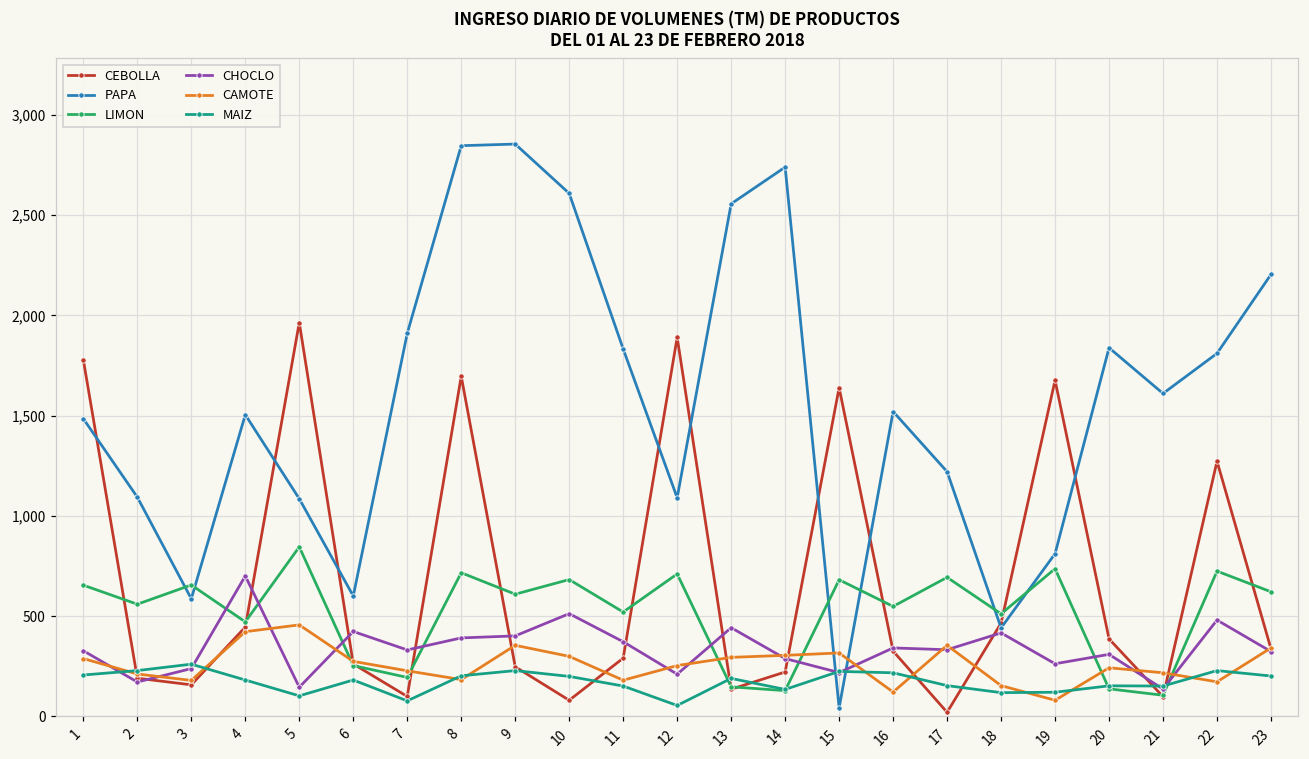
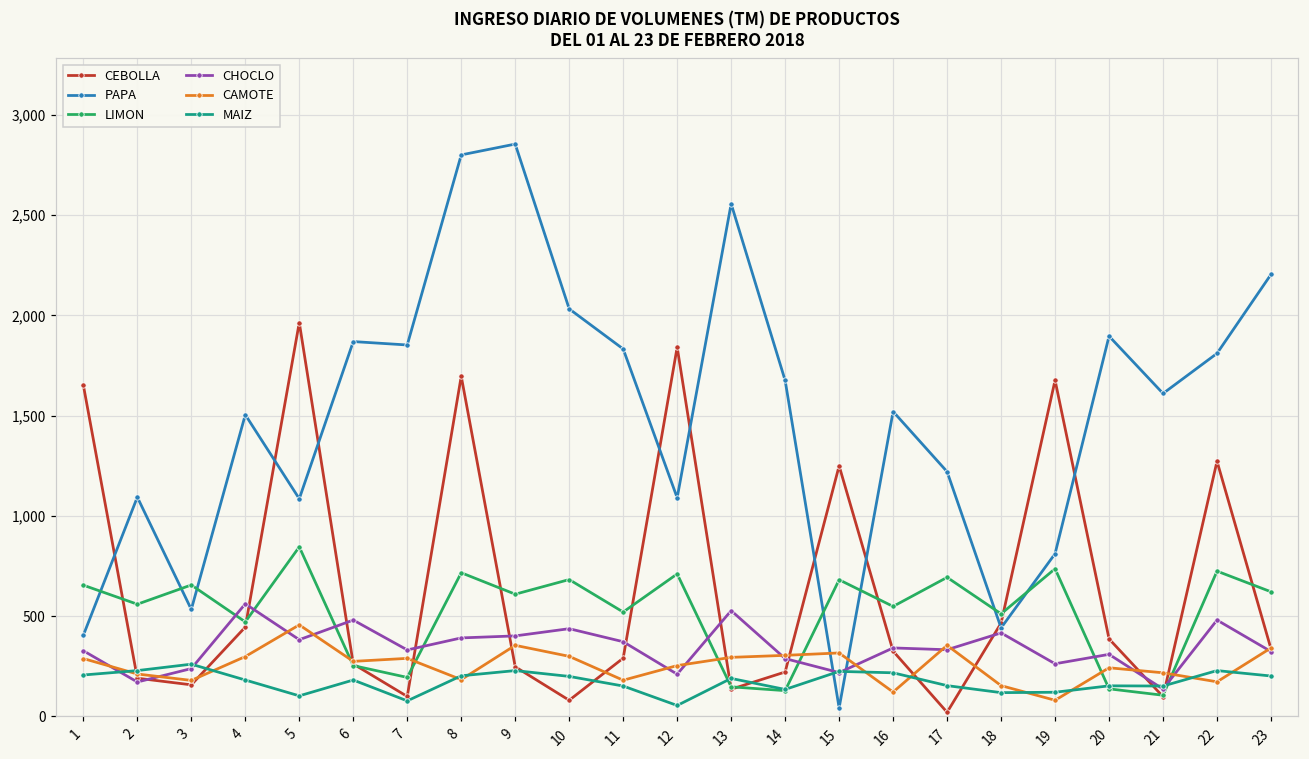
  {
    "CEBOLLA": {
-     "1": "1,780",
+     "1": "1,650",
      "2": "190",
      "3": "160",
      "4": "450",
      "5": "1,960",
      "7": "100",
      "8": "1,700",
      "9": "250",
      "10": "80",
      "11": "290",
-     "12": "1,890",
+     "12": "1,840",
      "14": "220",
-     "15": "1,640",
+     "15": "1,250",
      "16": "330",
      "17": "20",
      "18": "470",
      "19": "1,680",
      "20": "390",
      "22": "1,270"
    },
    "PAPA": {
-     "1": "1,480",
+     "1": "400",
      "2": "1,090",
-     "3": "590",
+     "3": "530",
      "4": "1,500",
      "5": "1,090",
-     "6": "600",
-     "7": "1,910",
-     "8": "2,850",
+     "6": "1,870",
+     "7": "1,850",
+     "8": "2,800",
      "9": "2,850",
-     "10": "2,610",
+     "10": "2,030",
      "11": "1,830",
      "12": "1,090",
      "13": "2,560",
-     "14": "2,740",
+     "14": "1,680",
      "15": "40",
      "16": "1,520",
      "17": "1,220",
      "18": "440",
      "19": "810",
-     "20": "1,840",
+     "20": "1,900",
      "21": "1,610",
      "22": "1,810",
      "23": "2,200"
    },
    "CHOCLO": {
      "1": "330",
      "2": "170",
      "3": "240",
-     "4": "700",
-     "5": "150",
-     "6": "420",
+     "4": "560",
+     "5": "380",
+     "6": "480",
      "7": "330",
      "8": "390",
      "9": "400",
-     "10": "510",
+     "10": "440",
      "11": "370",
      "12": "210",
-     "13": "440",
+     "13": "530",
      "14": "290",
      "16": "340",
      "17": "330",
      "18": "420",
      "19": "260",
      "20": "310",
      "21": "140",
      "22": "480"
    },
    "CAMOTE": {
      "1": "290",
      "2": "210",
      "3": "180",
-     "4": "420",
+     "4": "300",
      "5": "460",
-     "7": "230",
+     "7": "290",
      "8": "180",
      "9": "350",
      "10": "300",
      "11": "180",
      "12": "250",
      "13": "290",
      "14": "300",
      "15": "320",
      "16": "120",
      "17": "350",
      "18": "150",
      "19": "80",
      "20": "240",
      "21": "220",
      "22": "170"
    }
  }
